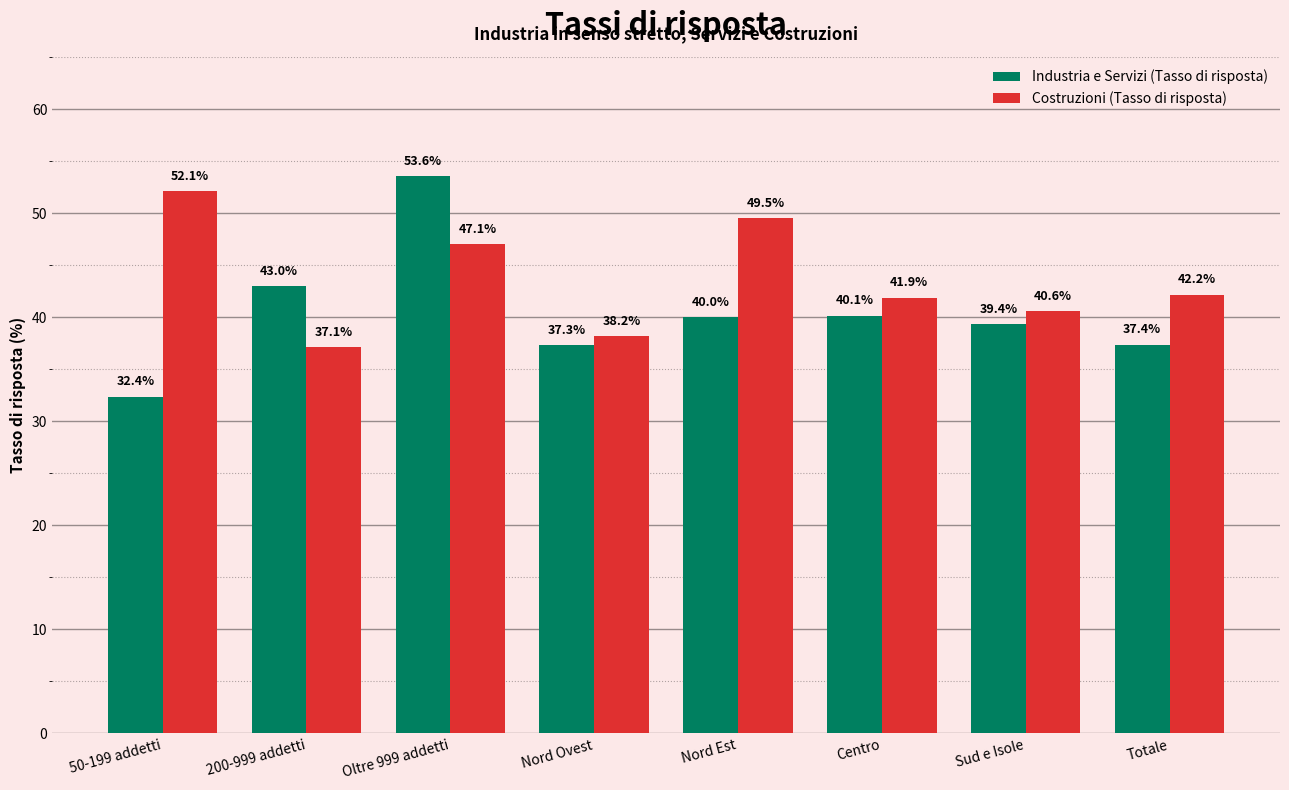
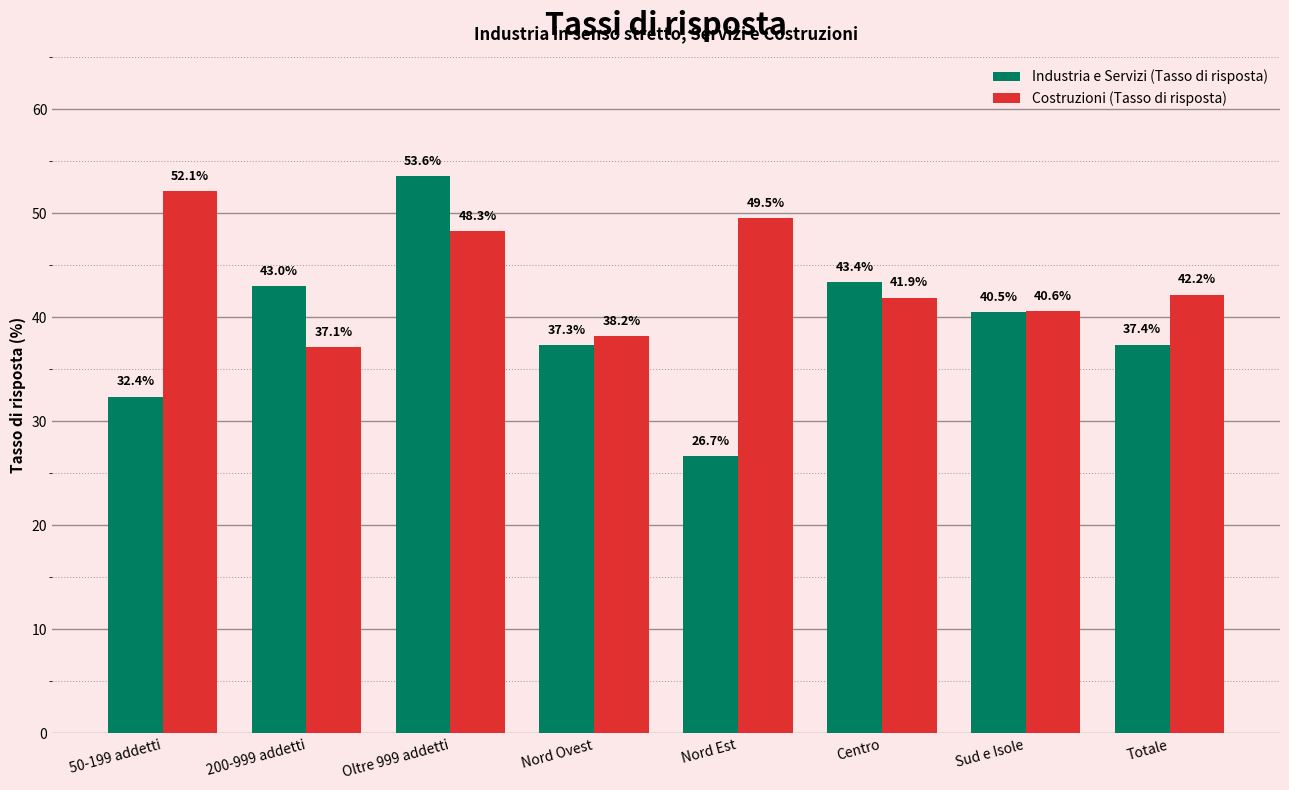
  {
    "Industria e Servizi (Tasso di risposta)": {
      "50-199 addetti": "32.4%",
      "200-999 addetti": "43.0%",
      "Oltre 999 addetti": "53.6%",
      "Nord Ovest": "37.3%",
-     "Nord Est": "40.0%",
-     "Centro": "40.1%",
-     "Sud e Isole": "39.4%",
+     "Nord Est": "26.7%",
+     "Centro": "43.4%",
+     "Sud e Isole": "40.5%",
      "Totale": "37.4%"
    },
    "Costruzioni (Tasso di risposta)": {
      "50-199 addetti": "52.1%",
      "200-999 addetti": "37.1%",
-     "Oltre 999 addetti": "47.1%",
+     "Oltre 999 addetti": "48.3%",
      "Nord Ovest": "38.2%",
      "Nord Est": "49.5%",
      "Centro": "41.9%",
      "Sud e Isole": "40.6%",
      "Totale": "42.2%"
    }
  }
